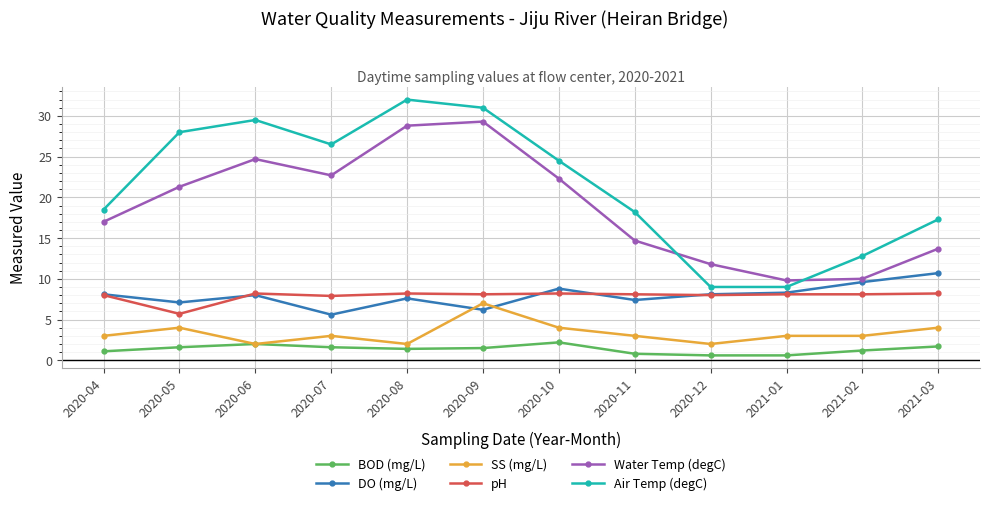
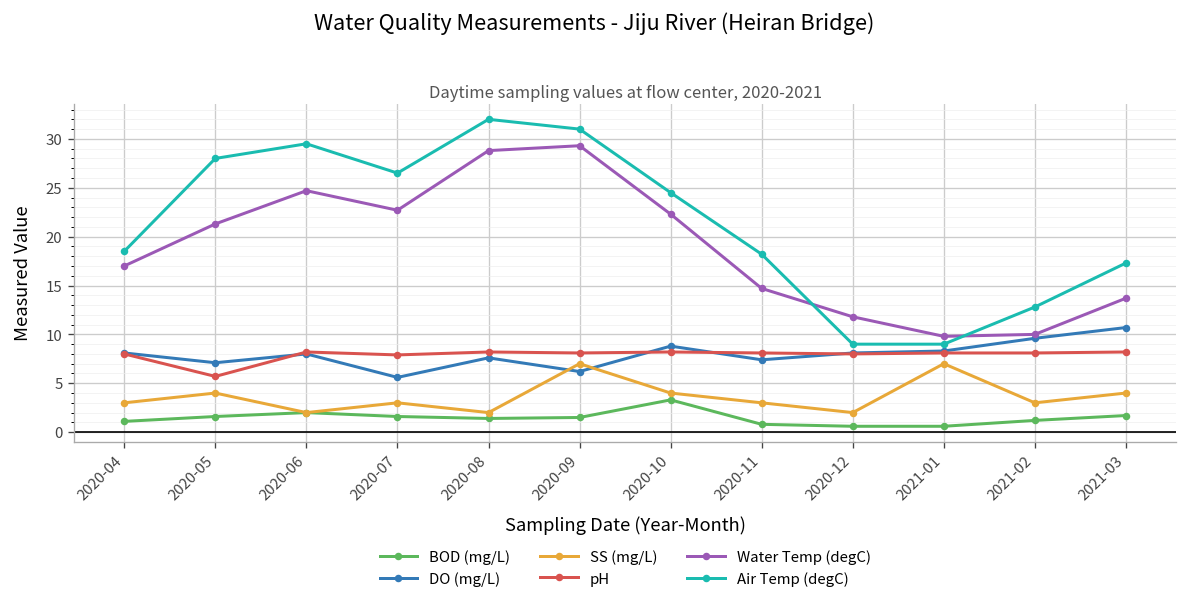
  {
    "BOD (mg/L)": {
      "2020-04": 1,
      "2020-05": 2,
      "2020-07": 2,
      "2020-08": 1,
      "2020-09": 2,
-     "2020-10": 2,
+     "2020-10": 3,
      "2020-11": 1,
      "2020-12": 1,
      "2021-01": 1,
      "2021-02": 1,
      "2021-03": 2
    },
    "DO (mg/L)": {
      "2020-05": 7,
      "2020-07": 6,
      "2020-08": 8,
      "2020-09": 6,
      "2020-10": 9,
      "2020-11": 7,
      "2021-02": 10,
      "2021-03": 11
    },
    "SS (mg/L)": {
      "2020-04": 3,
      "2020-05": 4,
      "2020-07": 3,
      "2020-08": 2,
      "2020-09": 7,
      "2020-10": 4,
      "2020-11": 3,
      "2020-12": 2,
-     "2021-01": 3,
+     "2021-01": 7,
      "2021-02": 3,
      "2021-03": 4
    },
    "pH": {
      "2020-05": 6,
      "2020-07": 8,
      "2020-08": 8,
      "2020-09": 8,
      "2020-10": 8,
      "2020-11": 8,
      "2021-02": 8,
      "2021-03": 8
    },
    "Water Temp (degC)": {
      "2020-04": 17,
      "2020-05": 21,
      "2020-06": 25,
      "2020-07": 23,
      "2020-08": 29,
      "2020-09": 29,
      "2020-10": 22,
      "2020-11": 15,
      "2020-12": 12,
      "2021-01": 10,
      "2021-02": 10,
      "2021-03": 14
    },
    "Air Temp (degC)": {
      "2020-04": 19,
      "2020-05": 28,
      "2020-06": 30,
      "2020-07": 27,
      "2020-08": 32,
      "2020-09": 31,
      "2020-10": 25,
      "2020-11": 18,
      "2020-12": 9,
      "2021-01": 9,
      "2021-02": 13,
      "2021-03": 17
    }
  }
